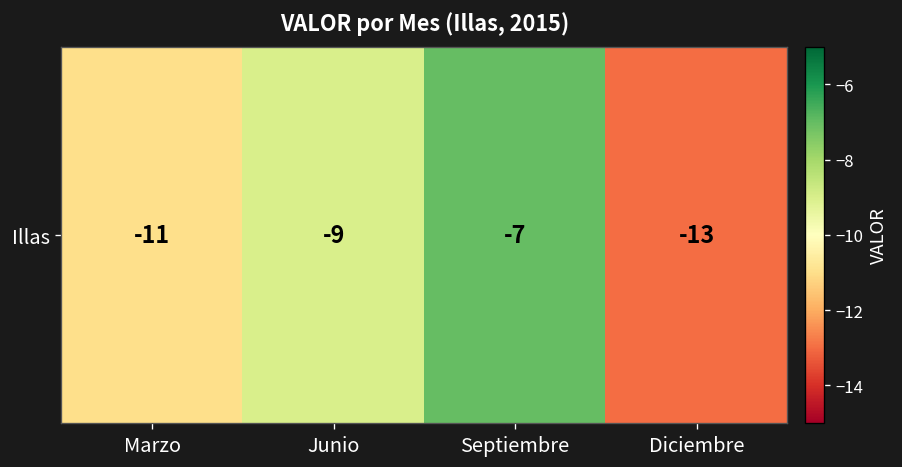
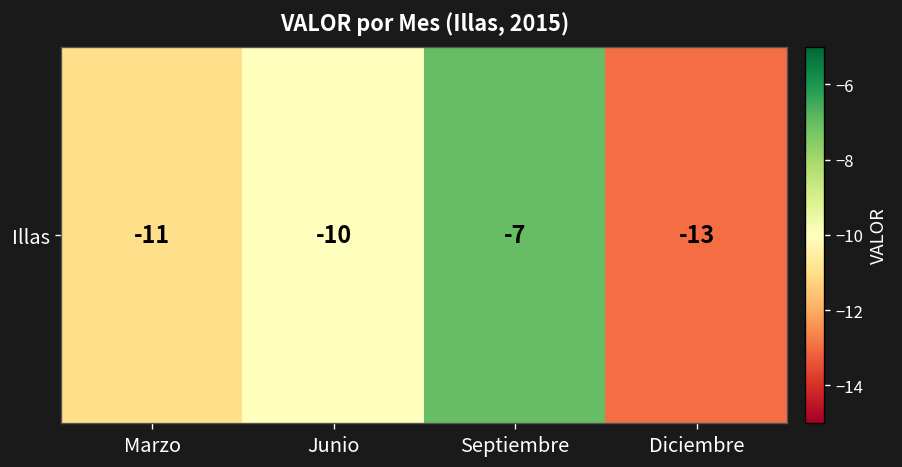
  {
    "Illas": {
      "Marzo": -11,
-     "Junio": -9,
+     "Junio": -10,
      "Septiembre": -7,
      "Diciembre": -13
    }
  }
